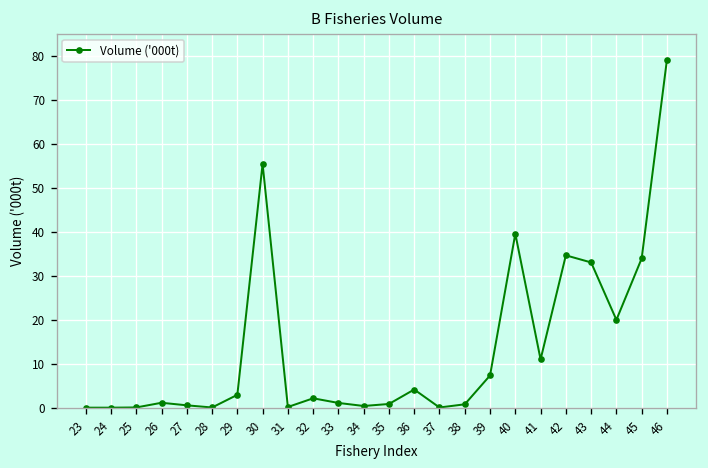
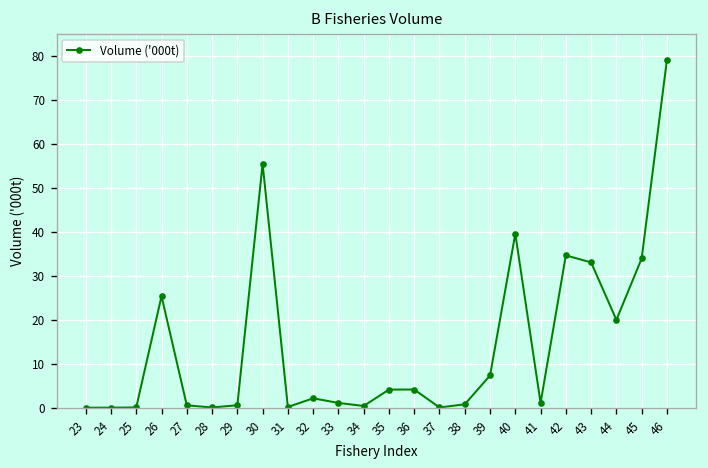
  {
    "23": 0,
    "24": 0,
    "25": 0,
-   "26": 1,
+   "26": 25,
    "27": 1,
    "28": 0,
-   "29": 3,
+   "29": 1,
    "30": 55,
    "31": 0,
    "32": 2,
    "33": 1,
    "34": 0,
-   "35": 1,
+   "35": 4,
    "36": 4,
    "37": 0,
    "38": 1,
    "39": 7,
    "40": 40,
-   "41": 11,
+   "41": 1,
    "42": 35,
    "43": 33,
    "44": 20,
    "45": 34,
    "46": 79
  }
